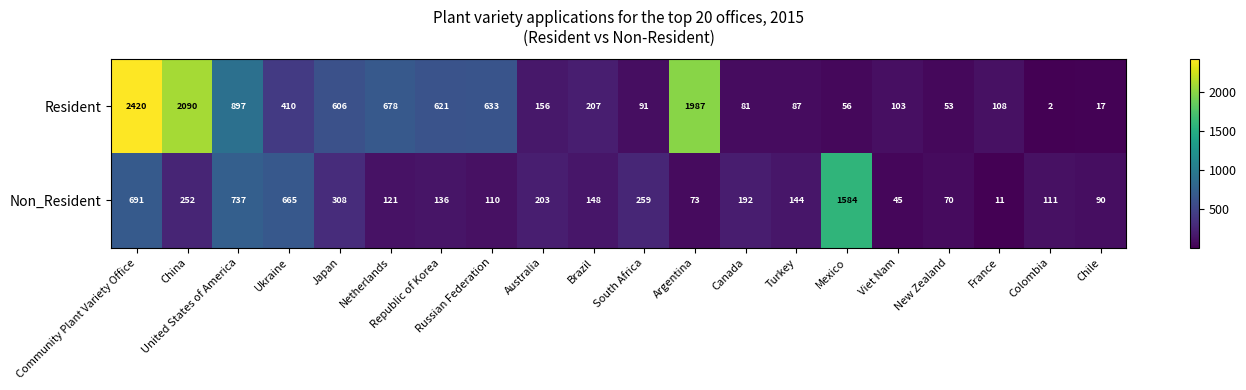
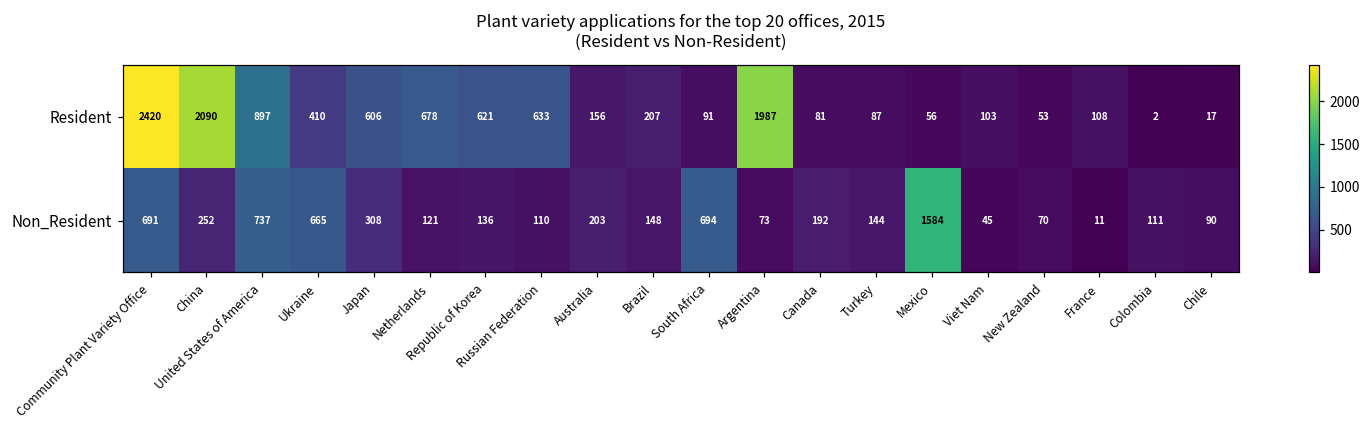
  {
    "Resident": {
      "Community Plant Variety Office": 2420,
      "China": 2090,
      "United States of America": 897,
      "Ukraine": 410,
      "Japan": 606,
      "Netherlands": 678,
      "Republic of Korea": 621,
      "Russian Federation": 633,
      "Australia": 156,
      "Brazil": 207,
      "South Africa": 91,
      "Argentina": 1987,
      "Canada": 81,
      "Turkey": 87,
      "Mexico": 56,
      "Viet Nam": 103,
      "New Zealand": 53,
      "France": 108,
      "Colombia": 2,
      "Chile": 17
    },
    "Non_Resident": {
      "Community Plant Variety Office": 691,
      "China": 252,
      "United States of America": 737,
      "Ukraine": 665,
      "Japan": 308,
      "Netherlands": 121,
      "Republic of Korea": 136,
      "Russian Federation": 110,
      "Australia": 203,
      "Brazil": 148,
-     "South Africa": 259,
+     "South Africa": 694,
      "Argentina": 73,
      "Canada": 192,
      "Turkey": 144,
      "Mexico": 1584,
      "Viet Nam": 45,
      "New Zealand": 70,
      "France": 11,
      "Colombia": 111,
      "Chile": 90
    }
  }
